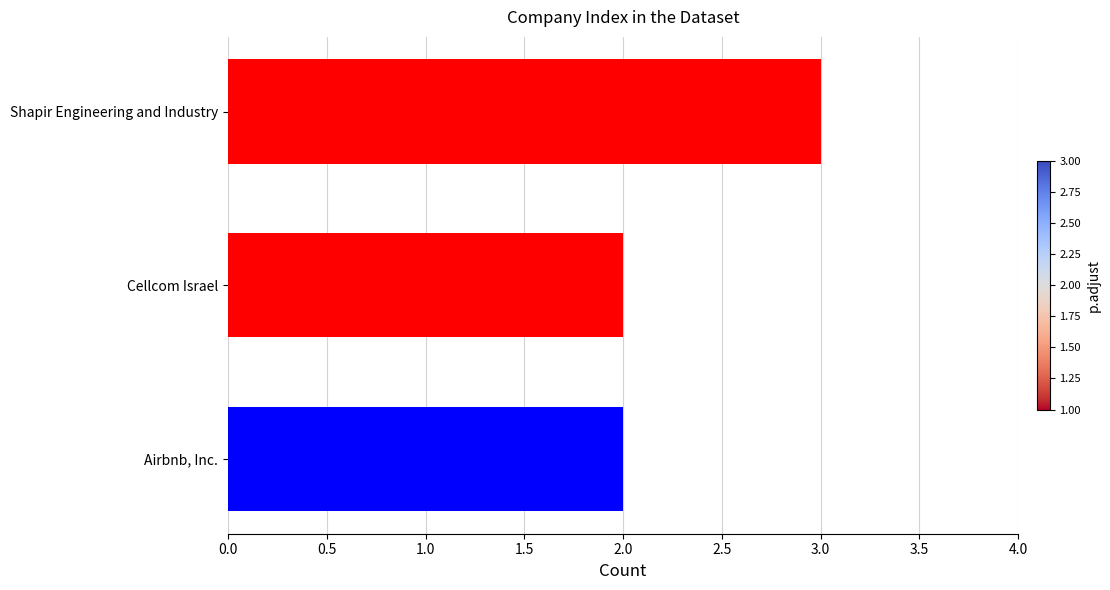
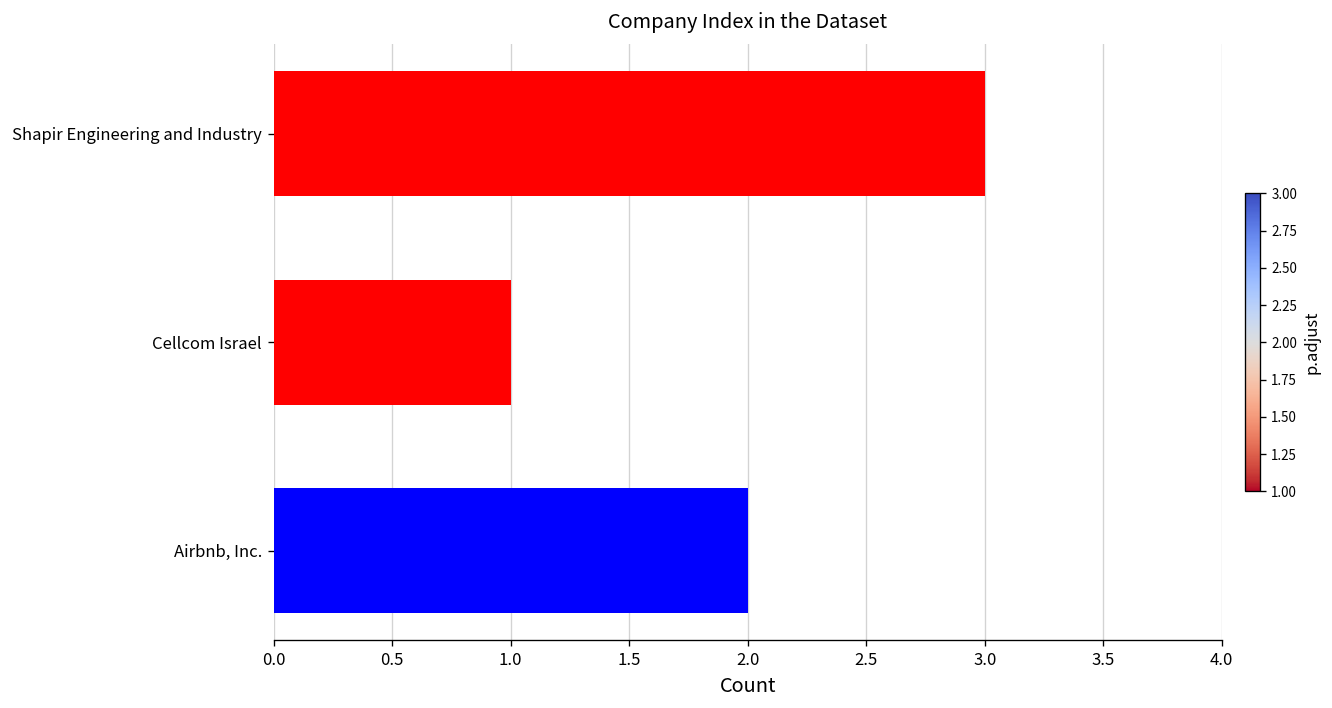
  {
    "Shapir Engineering and Industry": 3,
-   "Cellcom Israel": 2,
+   "Cellcom Israel": 1,
    "Airbnb, Inc.": 2
  }
